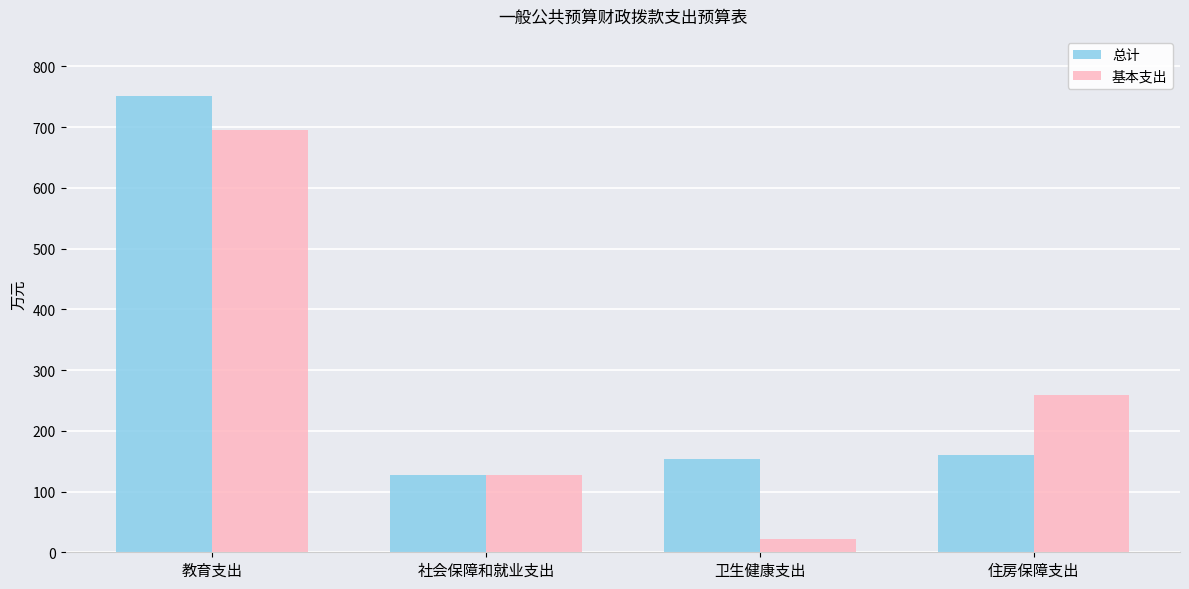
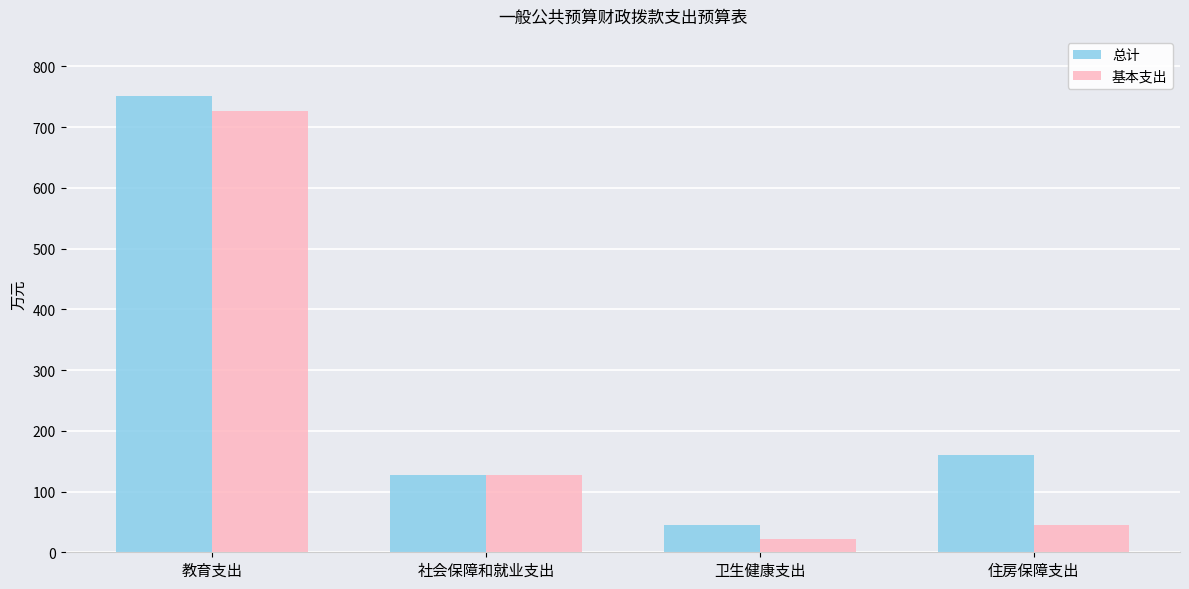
  {
    "总计": {
      "教育支出": 750,
      "社会保障和就业支出": 130,
-     "卫生健康支出": 150,
+     "卫生健康支出": 40,
      "住房保障支出": 160
    },
    "基本支出": {
-     "教育支出": 700,
+     "教育支出": 730,
      "社会保障和就业支出": 130,
      "卫生健康支出": 20,
-     "住房保障支出": 260
+     "住房保障支出": 40
    }
  }
